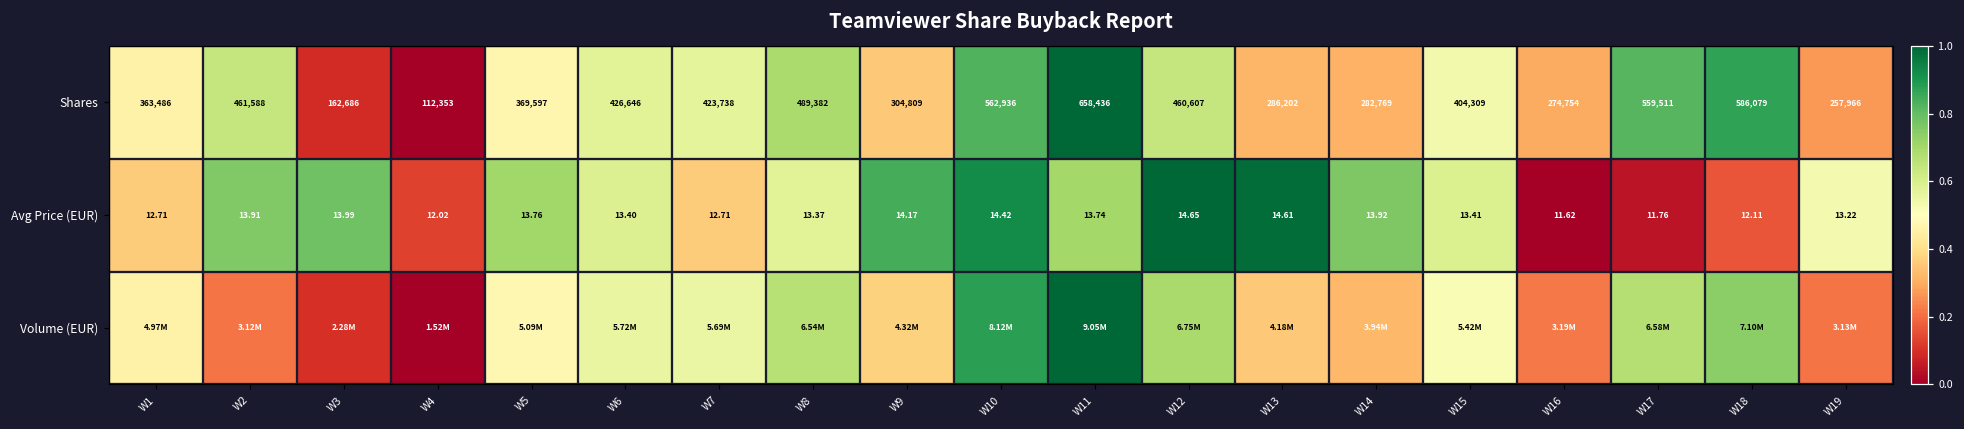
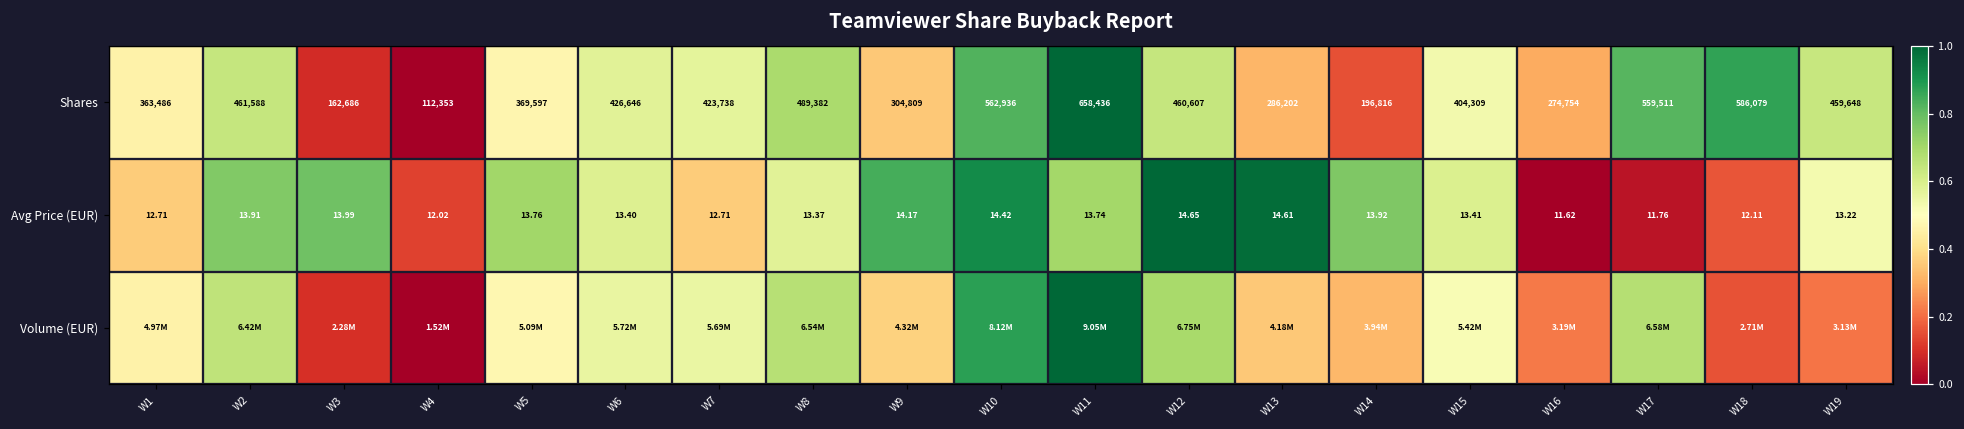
  {
    "Shares": {
      "W1": "363,486",
      "W2": "461,588",
      "W3": "162,686",
      "W4": "112,353",
      "W5": "369,597",
      "W6": "426,646",
      "W7": "423,738",
      "W8": "489,382",
      "W9": "304,809",
      "W10": "562,936",
      "W11": "658,436",
      "W12": "460,607",
      "W13": "286,202",
-     "W14": "282,769",
+     "W14": "196,816",
      "W15": "404,309",
      "W16": "274,754",
      "W17": "559,511",
      "W18": "586,079",
-     "W19": "257,966"
+     "W19": "459,648"
    },
    "Avg Price (EUR)": {
      "W1": "12.71",
      "W2": "13.91",
      "W3": "13.99",
      "W4": "12.02",
      "W5": "13.76",
      "W6": "13.40",
      "W7": "12.71",
      "W8": "13.37",
      "W9": "14.17",
      "W10": "14.42",
      "W11": "13.74",
      "W12": "14.65",
      "W13": "14.61",
      "W14": "13.92",
      "W15": "13.41",
      "W16": "11.62",
      "W17": "11.76",
      "W18": "12.11",
      "W19": "13.22"
    },
    "Volume (EUR)": {
      "W1": "4.97M",
-     "W2": "3.12M",
+     "W2": "6.42M",
      "W3": "2.28M",
      "W4": "1.52M",
      "W5": "5.09M",
      "W6": "5.72M",
      "W7": "5.69M",
      "W8": "6.54M",
      "W9": "4.32M",
      "W10": "8.12M",
      "W11": "9.05M",
      "W12": "6.75M",
      "W13": "4.18M",
      "W14": "3.94M",
      "W15": "5.42M",
      "W16": "3.19M",
      "W17": "6.58M",
-     "W18": "7.10M",
+     "W18": "2.71M",
      "W19": "3.13M"
    }
  }
